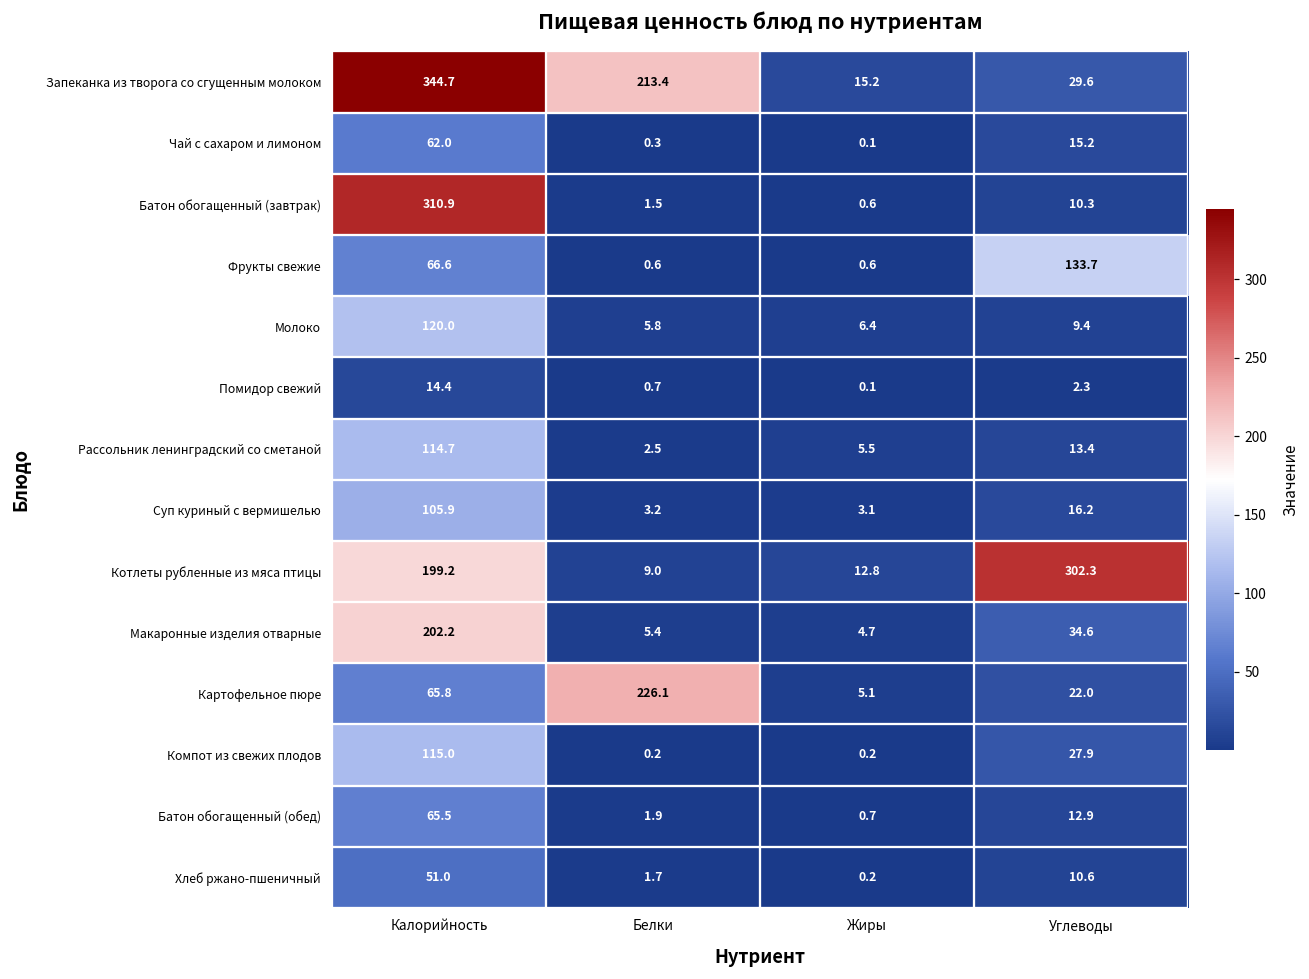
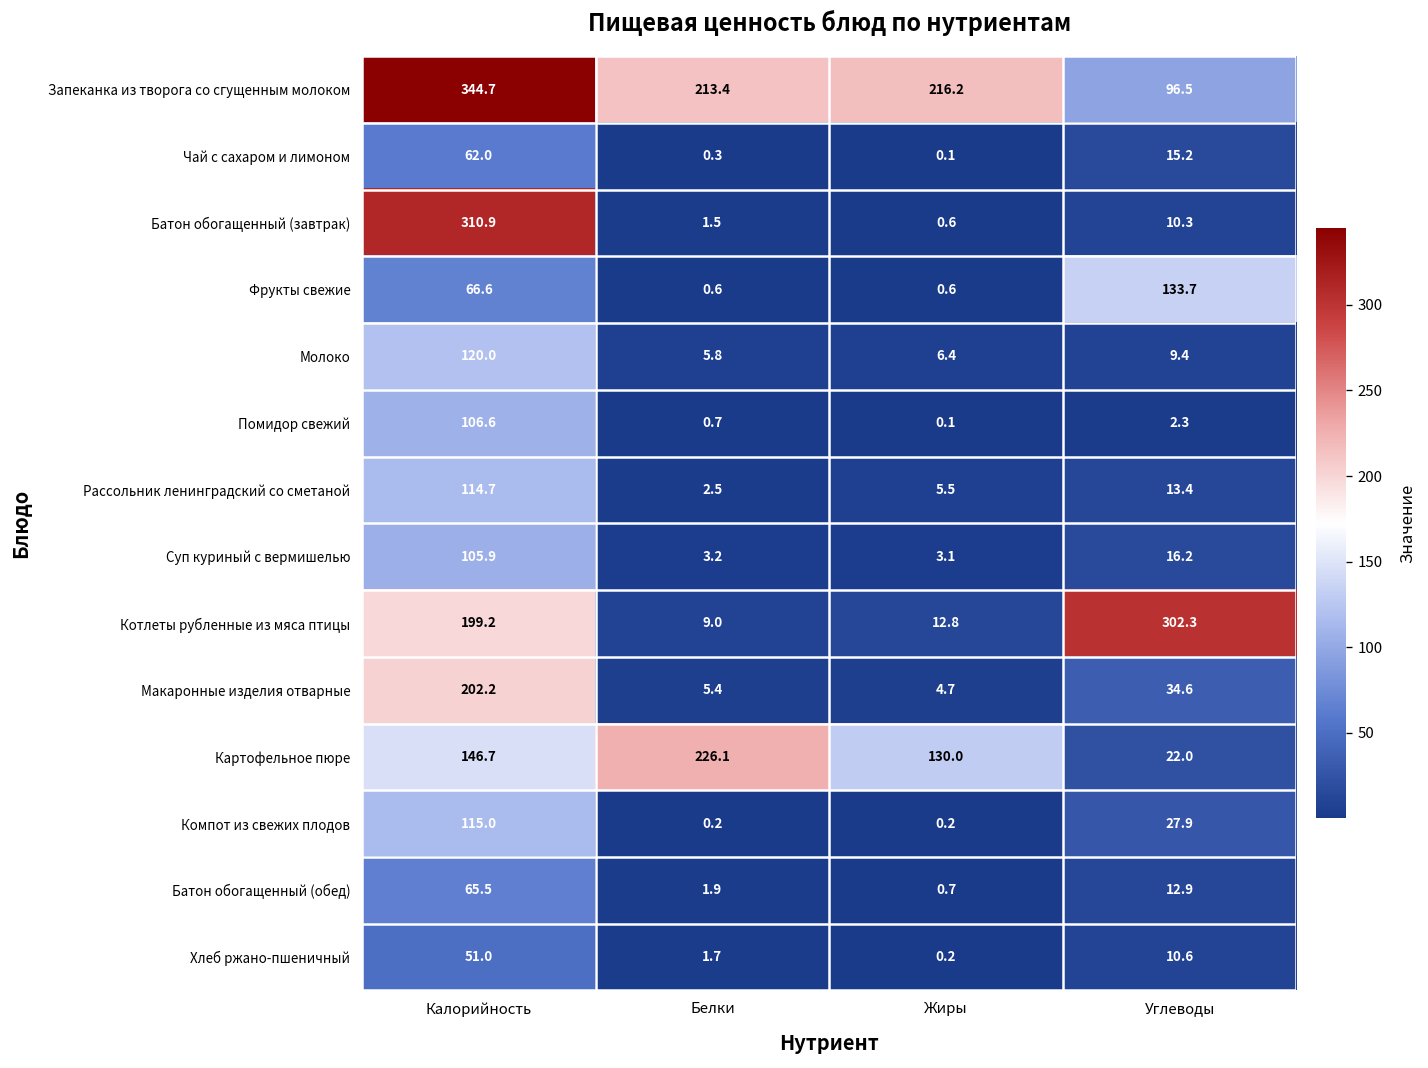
  {
    "Запеканка из творога со сгущенным молоком": {
      "Калорийность": 344.7,
      "Белки": 213.4,
-     "Жиры": 15.2,
-     "Углеводы": 29.6
+     "Жиры": 216.2,
+     "Углеводы": 96.5
    },
    "Чай с сахаром и лимоном": {
      "Калорийность": 62.0,
      "Белки": 0.3,
      "Жиры": 0.1,
      "Углеводы": 15.2
    },
    "Батон обогащенный (завтрак)": {
      "Калорийность": 310.9,
      "Белки": 1.5,
      "Жиры": 0.6,
      "Углеводы": 10.3
    },
    "Фрукты свежие": {
      "Калорийность": 66.6,
      "Белки": 0.6,
      "Жиры": 0.6,
      "Углеводы": 133.7
    },
    "Молоко": {
      "Калорийность": 120.0,
      "Белки": 5.8,
      "Жиры": 6.4,
      "Углеводы": 9.4
    },
    "Помидор свежий": {
-     "Калорийность": 14.4,
+     "Калорийность": 106.6,
      "Белки": 0.7,
      "Жиры": 0.1,
      "Углеводы": 2.3
    },
    "Рассольник ленинградский со сметаной": {
      "Калорийность": 114.7,
      "Белки": 2.5,
      "Жиры": 5.5,
      "Углеводы": 13.4
    },
    "Суп куриный с вермишелью": {
      "Калорийность": 105.9,
      "Белки": 3.2,
      "Жиры": 3.1,
      "Углеводы": 16.2
    },
    "Котлеты рубленные из мяса птицы": {
      "Калорийность": 199.2,
      "Белки": 9.0,
      "Жиры": 12.8,
      "Углеводы": 302.3
    },
    "Макаронные изделия отварные": {
      "Калорийность": 202.2,
      "Белки": 5.4,
      "Жиры": 4.7,
      "Углеводы": 34.6
    },
    "Картофельное пюре": {
-     "Калорийность": 65.8,
+     "Калорийность": 146.7,
      "Белки": 226.1,
-     "Жиры": 5.1,
+     "Жиры": 130.0,
      "Углеводы": 22.0
    },
    "Компот из свежих плодов": {
      "Калорийность": 115.0,
      "Белки": 0.2,
      "Жиры": 0.2,
      "Углеводы": 27.9
    },
    "Батон обогащенный (обед)": {
      "Калорийность": 65.5,
      "Белки": 1.9,
      "Жиры": 0.7,
      "Углеводы": 12.9
    },
    "Хлеб ржано-пшеничный": {
      "Калорийность": 51.0,
      "Белки": 1.7,
      "Жиры": 0.2,
      "Углеводы": 10.6
    }
  }
